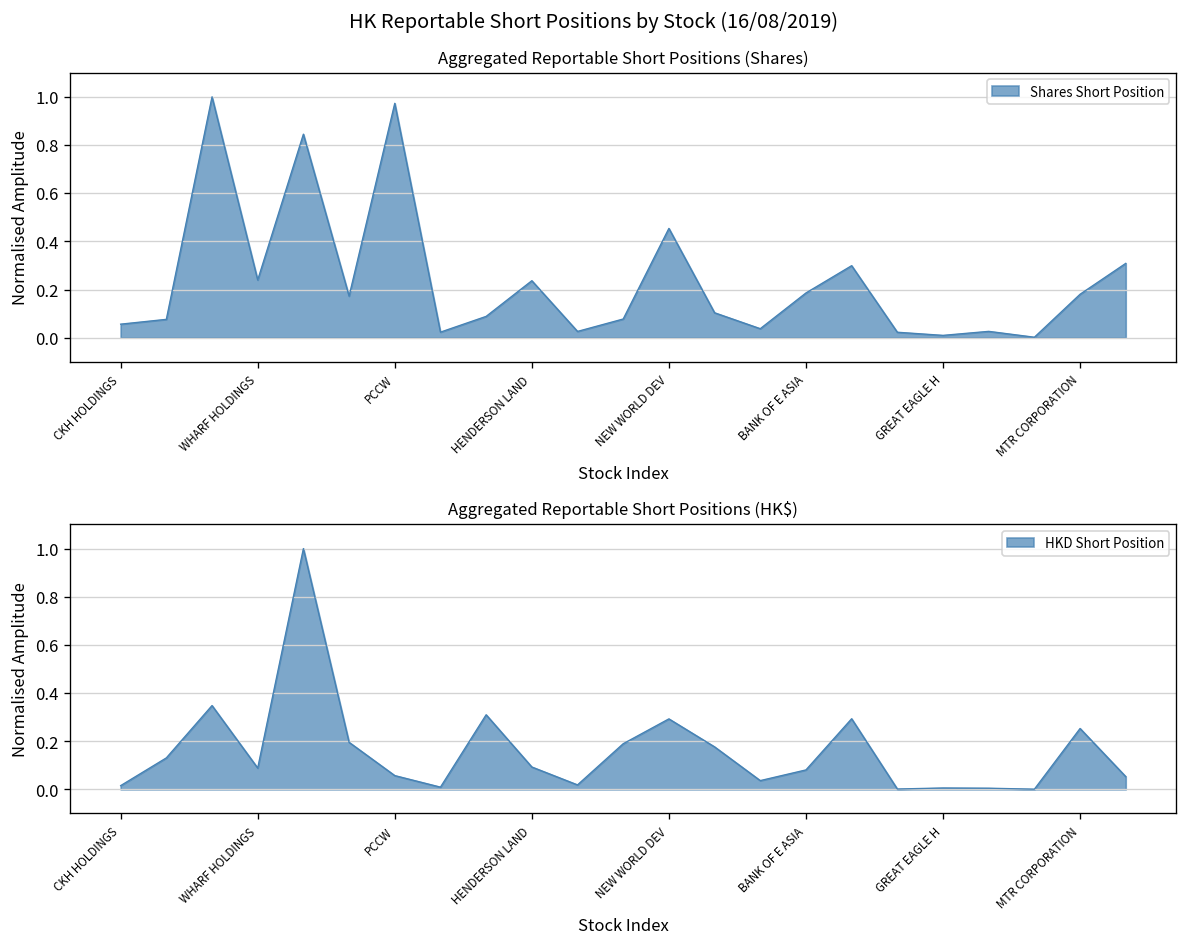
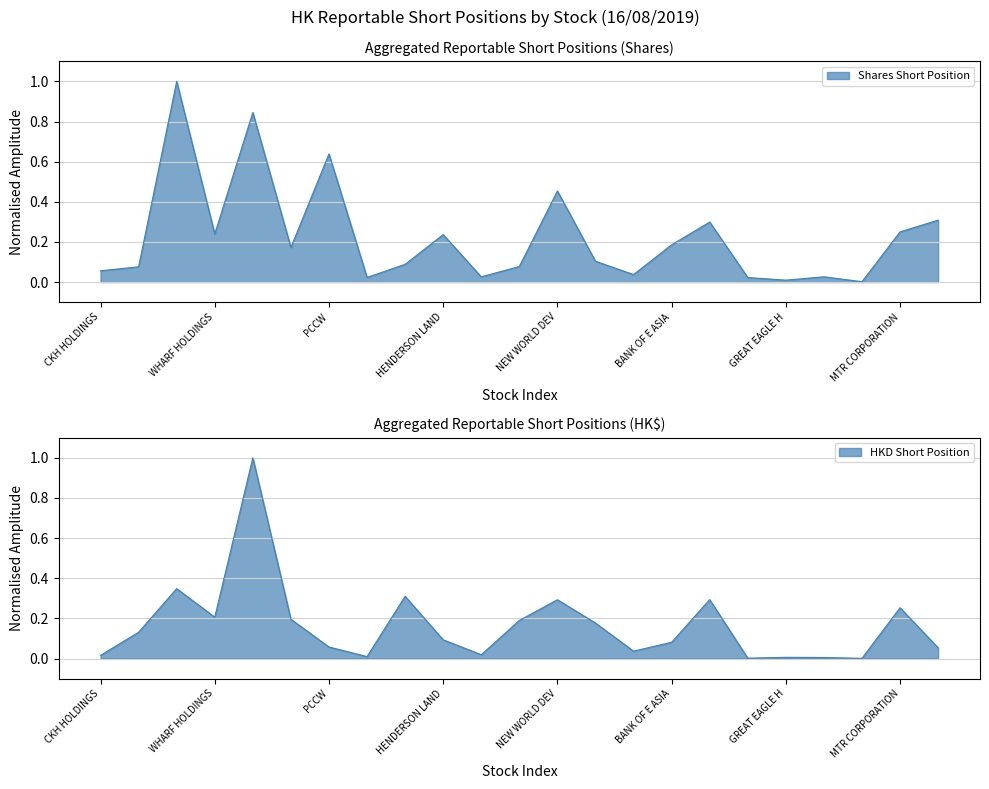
  {
    "Aggregated Reportable Short Positions (Shares)": {
      "CKH HOLDINGS": 0.06,
      "WHARF HOLDINGS": 0.24,
-     "PCCW": 0.97,
+     "PCCW": 0.64,
      "HENDERSON LAND": 0.24,
      "NEW WORLD DEV": 0.45,
      "BANK OF E ASIA": 0.19,
      "GREAT EAGLE H": 0.01,
-     "MTR CORPORATION": 0.18
+     "MTR CORPORATION": 0.25
    },
    "Aggregated Reportable Short Positions (HK$)": {
      "CKH HOLDINGS": 0.02,
-     "WHARF HOLDINGS": 0.09,
+     "WHARF HOLDINGS": 0.21,
      "PCCW": 0.06,
      "HENDERSON LAND": 0.09,
      "NEW WORLD DEV": 0.29,
      "BANK OF E ASIA": 0.08,
      "GREAT EAGLE H": 0.01,
      "MTR CORPORATION": 0.25
    }
  }
